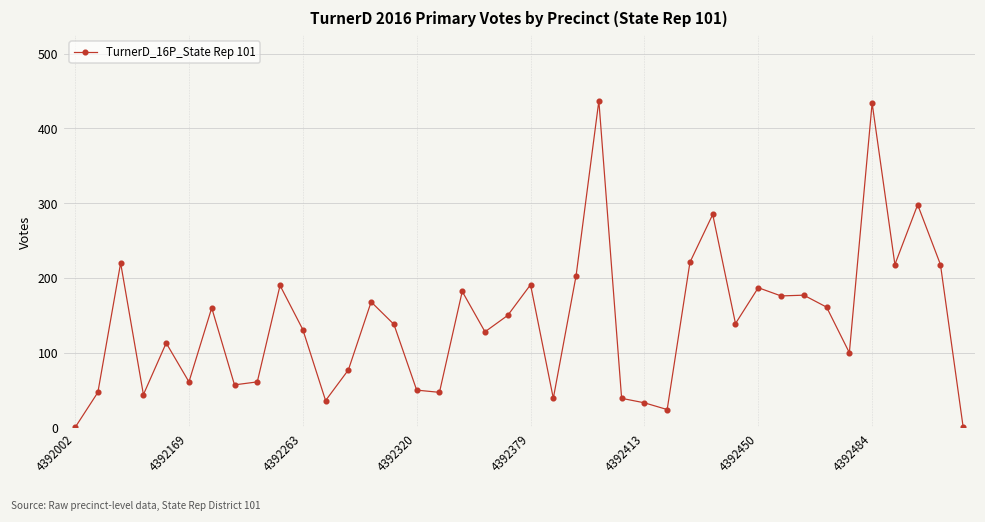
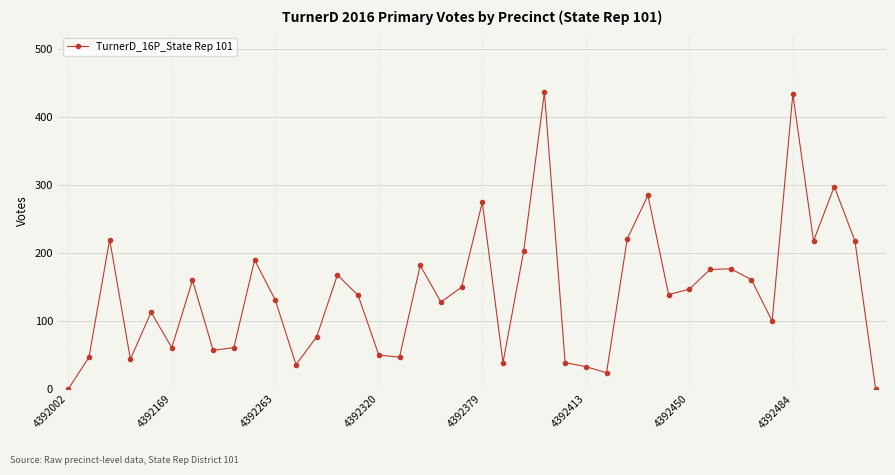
  {
    "4392002": 0,
    "4392169": 60,
    "4392263": 130,
    "4392320": 50,
-   "4392379": 190,
+   "4392379": 280,
    "4392413": 30,
-   "4392450": 190,
+   "4392450": 150,
    "4392484": 430
  }
